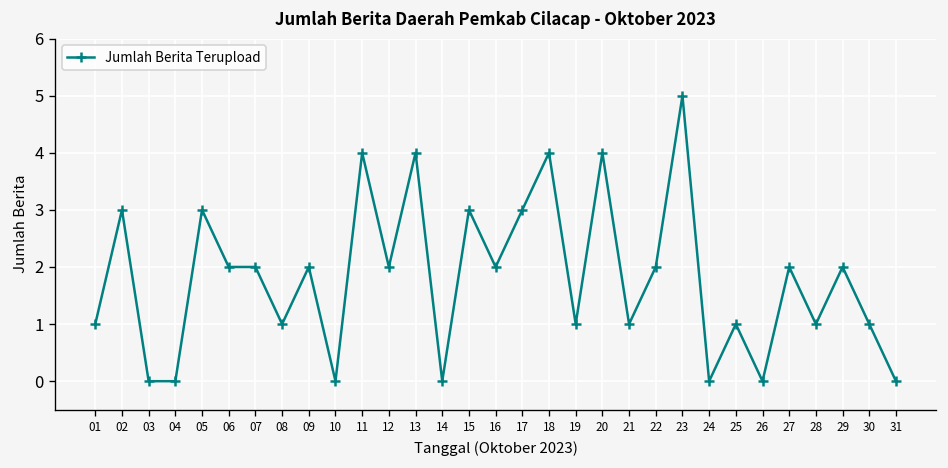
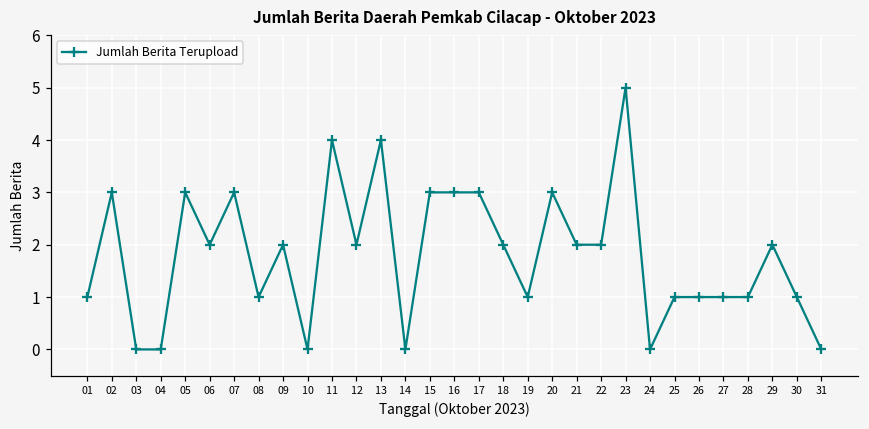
  {
    "01": 1,
    "02": 3,
    "03": 0,
    "04": 0,
    "05": 3,
    "06": 2,
-   "07": 2,
+   "07": 3,
    "08": 1,
    "09": 2,
    "10": 0,
    "11": 4,
    "12": 2,
    "13": 4,
    "14": 0,
    "15": 3,
-   "16": 2,
+   "16": 3,
    "17": 3,
-   "18": 4,
+   "18": 2,
    "19": 1,
-   "20": 4,
-   "21": 1,
+   "20": 3,
+   "21": 2,
    "22": 2,
    "23": 5,
    "24": 0,
    "25": 1,
-   "26": 0,
-   "27": 2,
+   "26": 1,
+   "27": 1,
    "28": 1,
    "29": 2,
    "30": 1,
    "31": 0
  }
